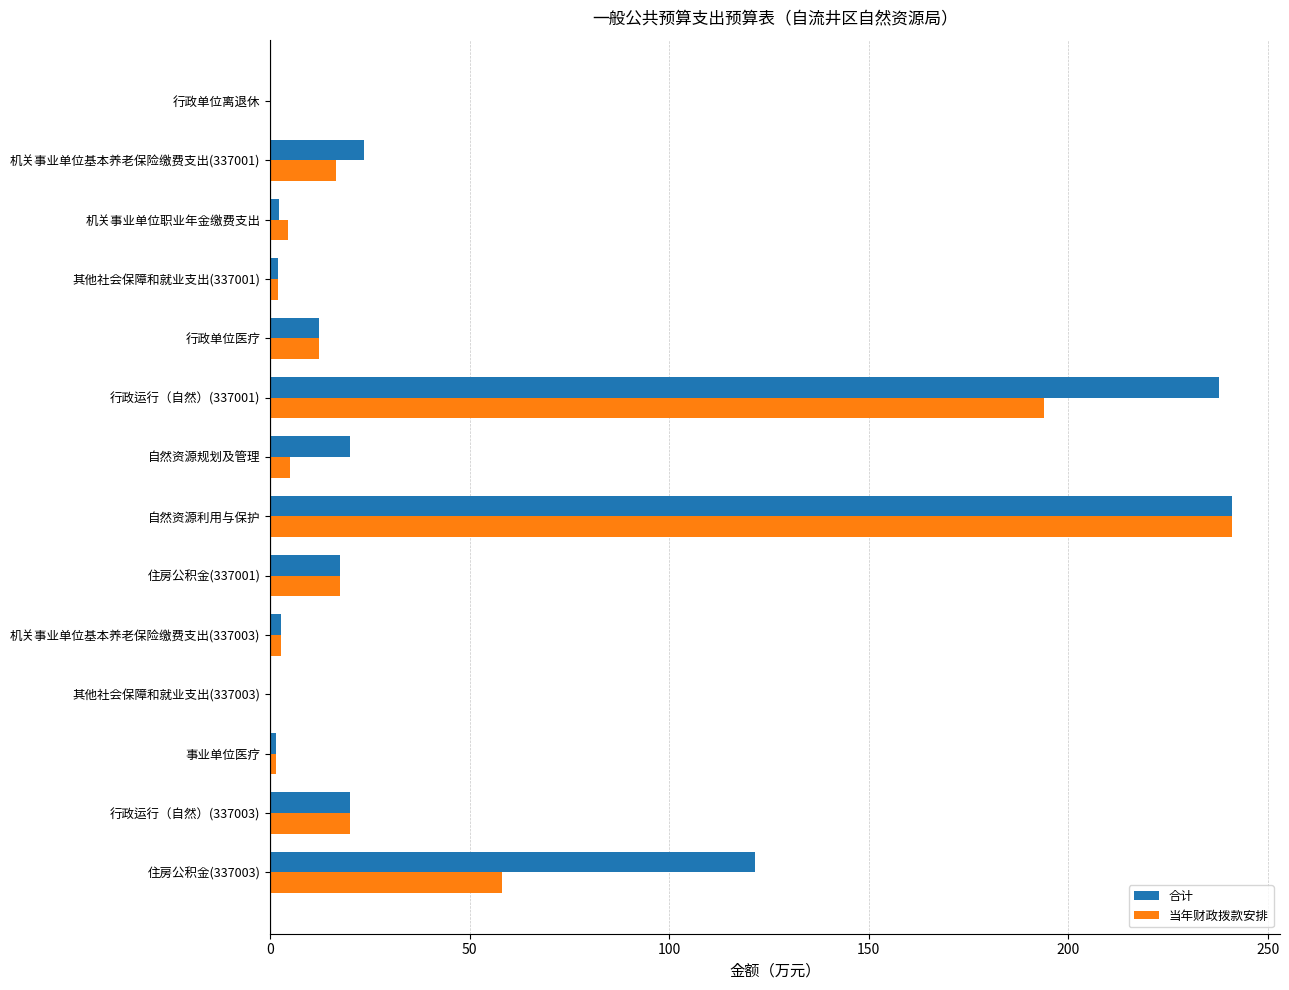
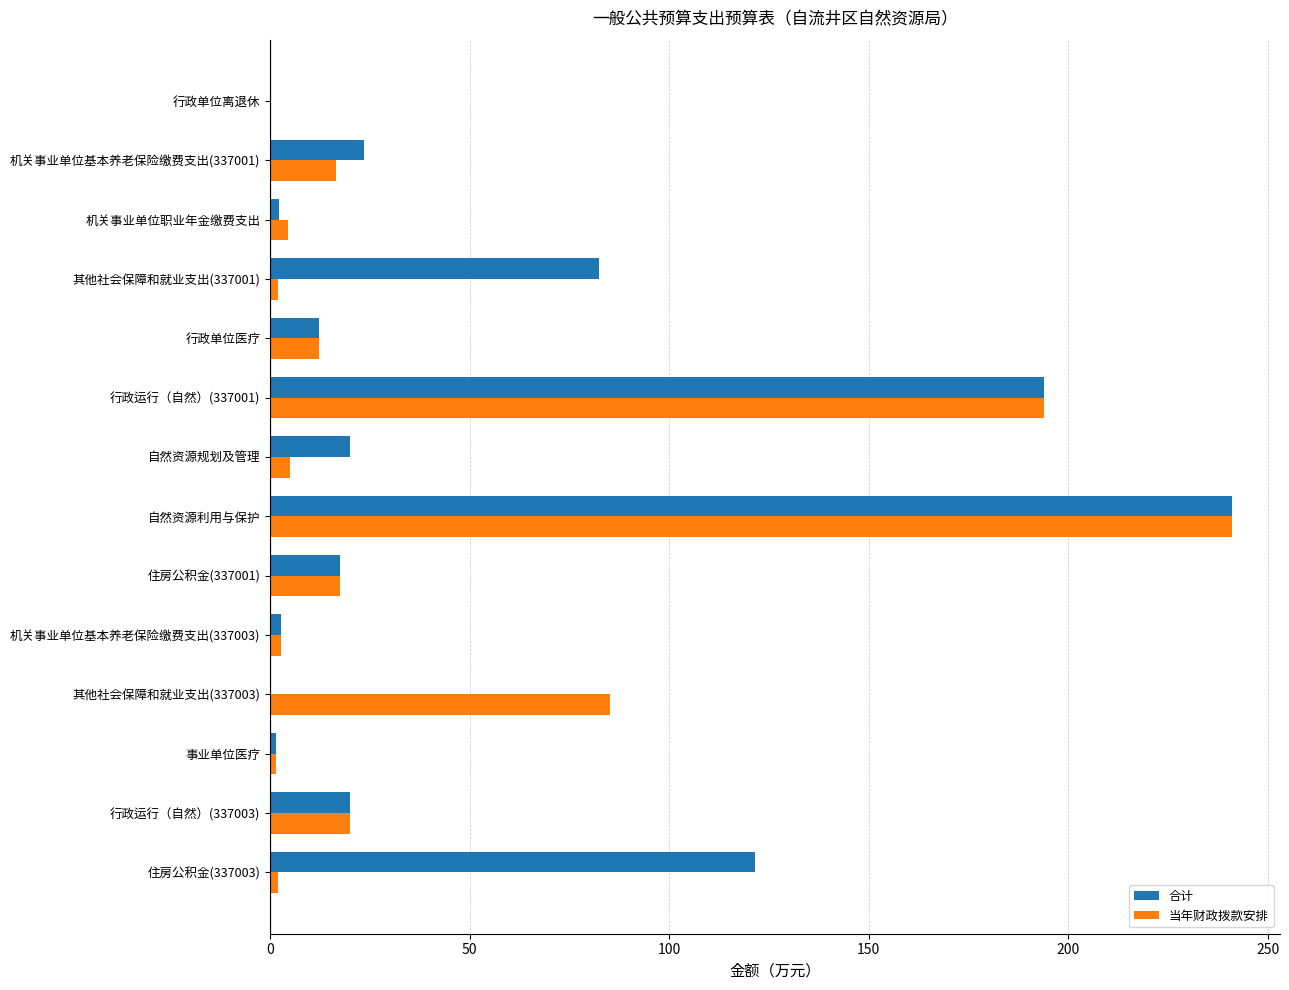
  {
    "合计": {
      "机关事业单位基本养老保险缴费支出(337001)": 23,
      "机关事业单位职业年金缴费支出": 2,
-     "其他社会保障和就业支出(337001)": 2,
+     "其他社会保障和就业支出(337001)": 82,
      "行政单位医疗": 12,
-     "行政运行（自然）(337001)": 238,
+     "行政运行（自然）(337001)": 194,
      "自然资源规划及管理": 20,
      "自然资源利用与保护": 241,
      "住房公积金(337001)": 18,
      "机关事业单位基本养老保险缴费支出(337003)": 3,
      "事业单位医疗": 2,
      "行政运行（自然）(337003)": 20,
      "住房公积金(337003)": 121
    },
    "当年财政拨款安排": {
      "机关事业单位基本养老保险缴费支出(337001)": 16,
      "机关事业单位职业年金缴费支出": 5,
      "其他社会保障和就业支出(337001)": 2,
      "行政单位医疗": 12,
      "行政运行（自然）(337001)": 194,
      "自然资源规划及管理": 5,
      "自然资源利用与保护": 241,
      "住房公积金(337001)": 18,
      "机关事业单位基本养老保险缴费支出(337003)": 3,
-     "其他社会保障和就业支出(337003)": 0,
+     "其他社会保障和就业支出(337003)": 85,
      "事业单位医疗": 2,
      "行政运行（自然）(337003)": 20,
-     "住房公积金(337003)": 58
+     "住房公积金(337003)": 2
    }
  }
